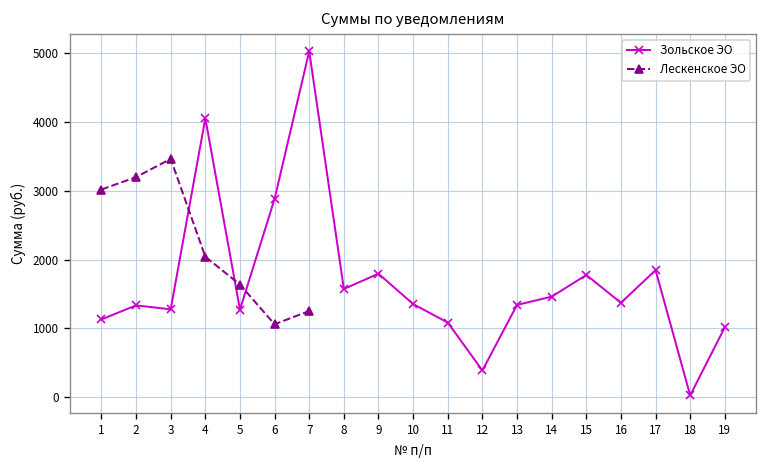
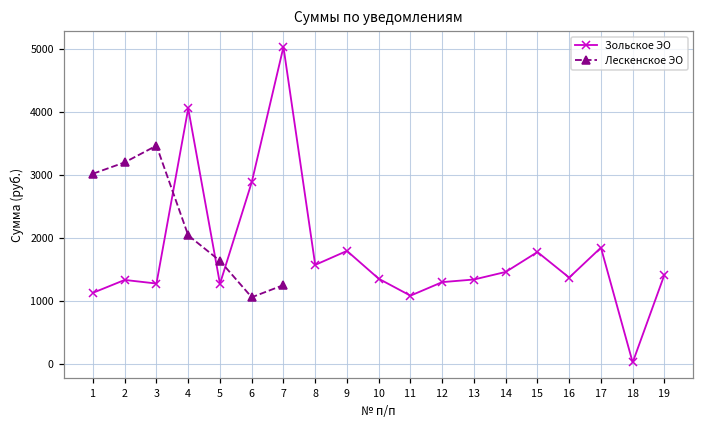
  {
    "Зольское ЭО": {
      "1": 1100,
      "2": 1300,
      "3": 1300,
      "4": 4100,
      "5": 1300,
      "6": 2900,
      "7": 5000,
      "8": 1600,
      "9": 1800,
      "10": 1400,
      "11": 1100,
-     "12": 400,
+     "12": 1300,
      "13": 1300,
      "14": 1500,
      "15": 1800,
      "16": 1400,
      "17": 1800,
      "18": 0,
-     "19": 1000
+     "19": 1400
    },
    "Лескенское ЭО": {
      "1": 3000,
      "2": 3200,
      "3": 3500,
      "4": 2000,
      "5": 1600,
      "6": 1100,
      "7": 1300
    }
  }
